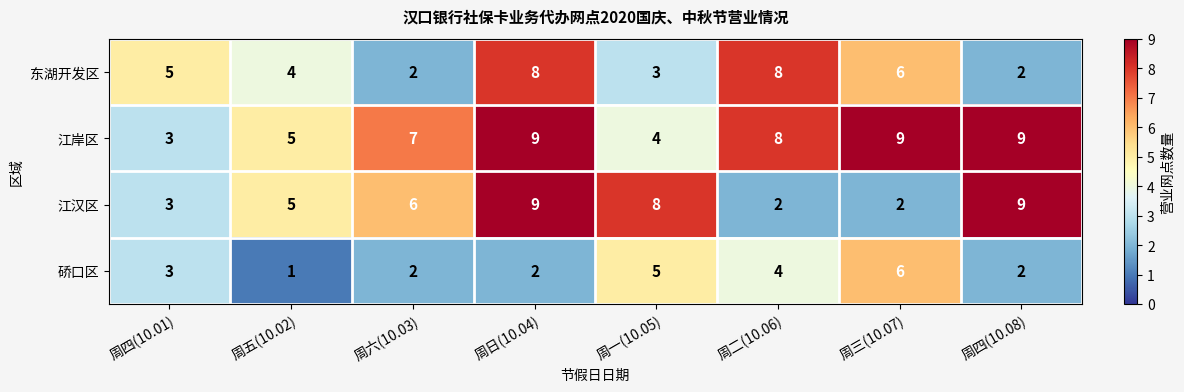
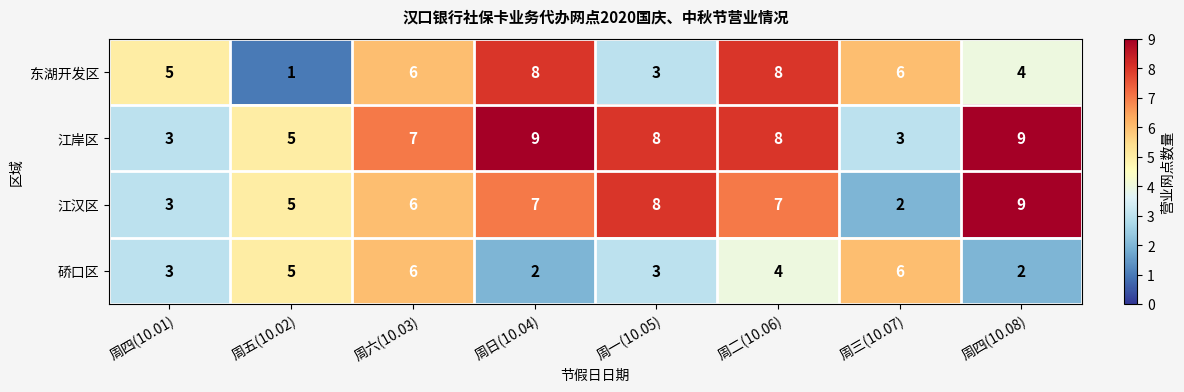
  {
    "东湖开发区": {
      "周四(10.01)": 5,
-     "周五(10.02)": 4,
-     "周六(10.03)": 2,
+     "周五(10.02)": 1,
+     "周六(10.03)": 6,
      "周日(10.04)": 8,
      "周一(10.05)": 3,
      "周二(10.06)": 8,
      "周三(10.07)": 6,
-     "周四(10.08)": 2
+     "周四(10.08)": 4
    },
    "江岸区": {
      "周四(10.01)": 3,
      "周五(10.02)": 5,
      "周六(10.03)": 7,
      "周日(10.04)": 9,
-     "周一(10.05)": 4,
+     "周一(10.05)": 8,
      "周二(10.06)": 8,
-     "周三(10.07)": 9,
+     "周三(10.07)": 3,
      "周四(10.08)": 9
    },
    "江汉区": {
      "周四(10.01)": 3,
      "周五(10.02)": 5,
      "周六(10.03)": 6,
-     "周日(10.04)": 9,
+     "周日(10.04)": 7,
      "周一(10.05)": 8,
-     "周二(10.06)": 2,
+     "周二(10.06)": 7,
      "周三(10.07)": 2,
      "周四(10.08)": 9
    },
    "硚口区": {
      "周四(10.01)": 3,
-     "周五(10.02)": 1,
-     "周六(10.03)": 2,
+     "周五(10.02)": 5,
+     "周六(10.03)": 6,
      "周日(10.04)": 2,
-     "周一(10.05)": 5,
+     "周一(10.05)": 3,
      "周二(10.06)": 4,
      "周三(10.07)": 6,
      "周四(10.08)": 2
    }
  }
